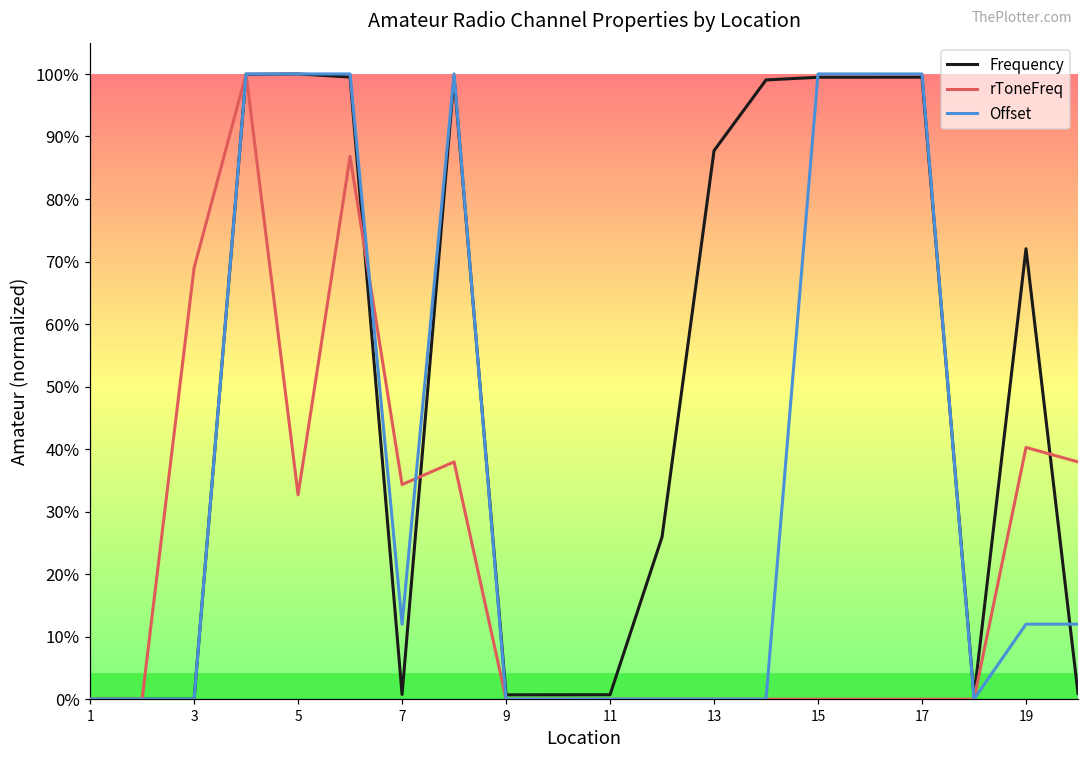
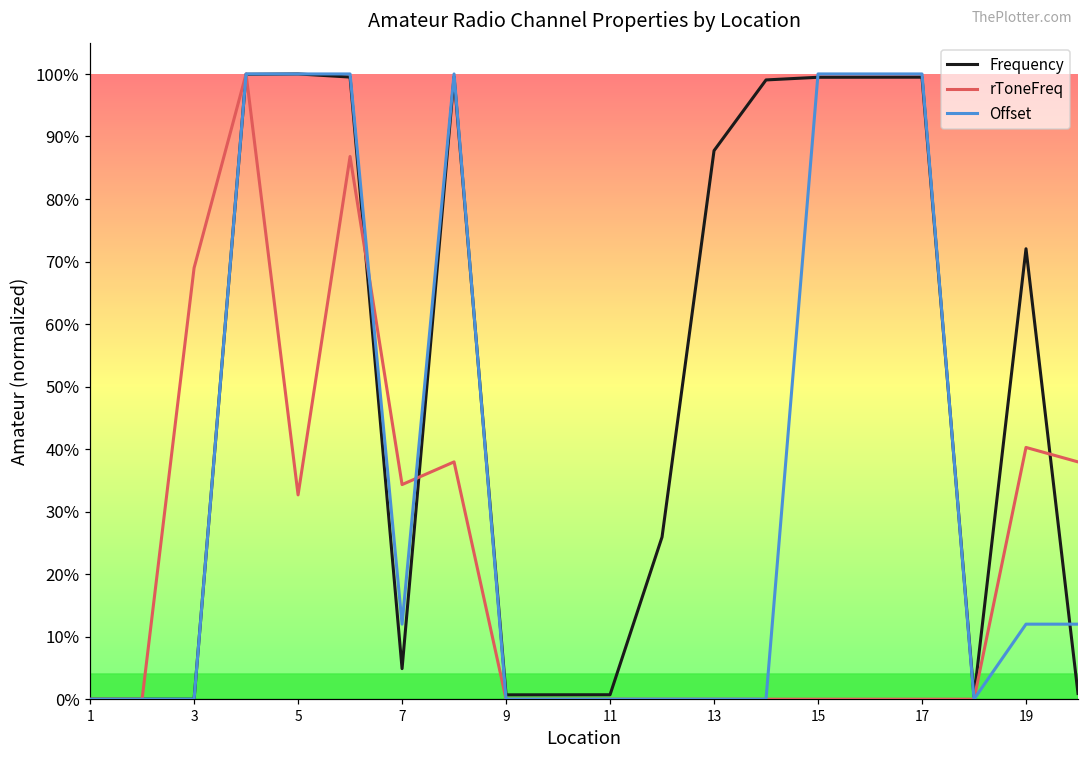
  {
    "Frequency": {
-     "7": "1%",
+     "7": "5%",
      "9": "1%",
      "11": "1%",
      "13": "88%",
      "15": "99%",
      "17": "99%",
      "19": "72%"
    },
    "rToneFreq": {
      "3": "69%",
      "5": "33%",
      "7": "34%",
      "15": "0%",
      "17": "0%",
      "19": "40%"
    },
    "Offset": {
      "7": "12%",
      "15": "100%",
      "17": "100%",
      "19": "12%"
    }
  }
